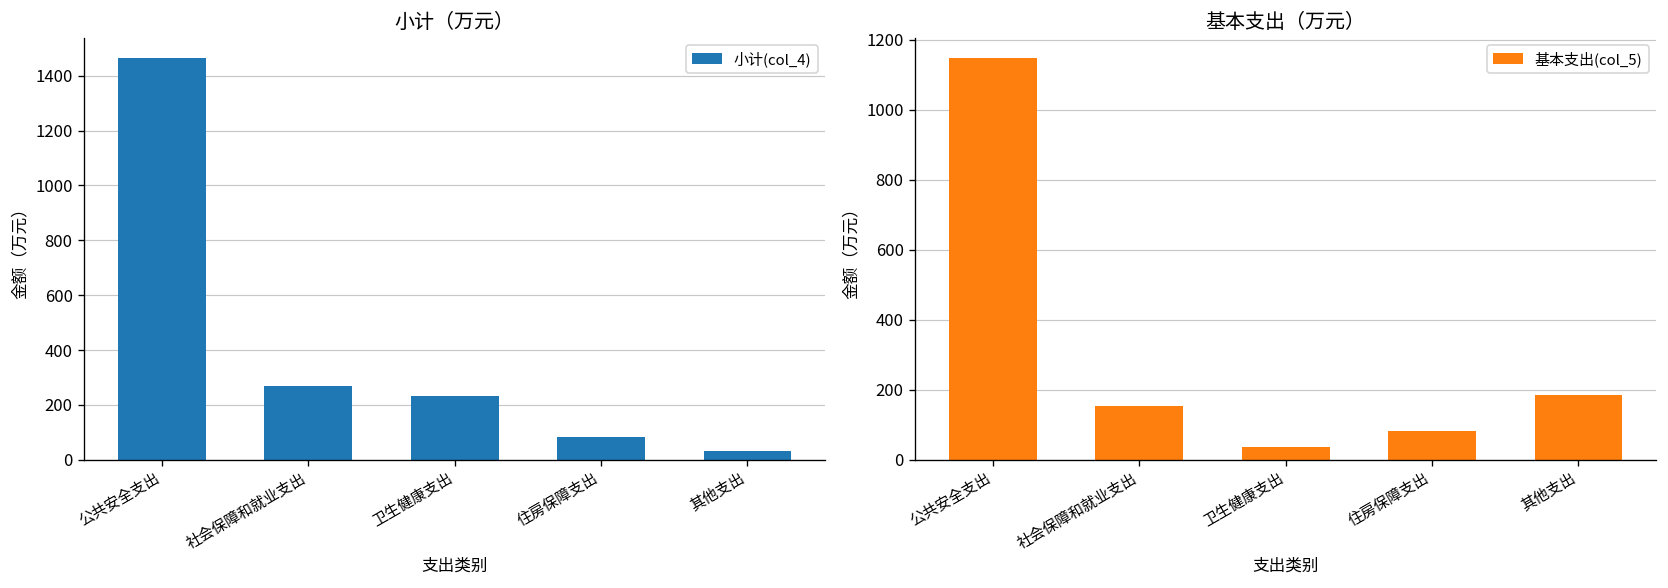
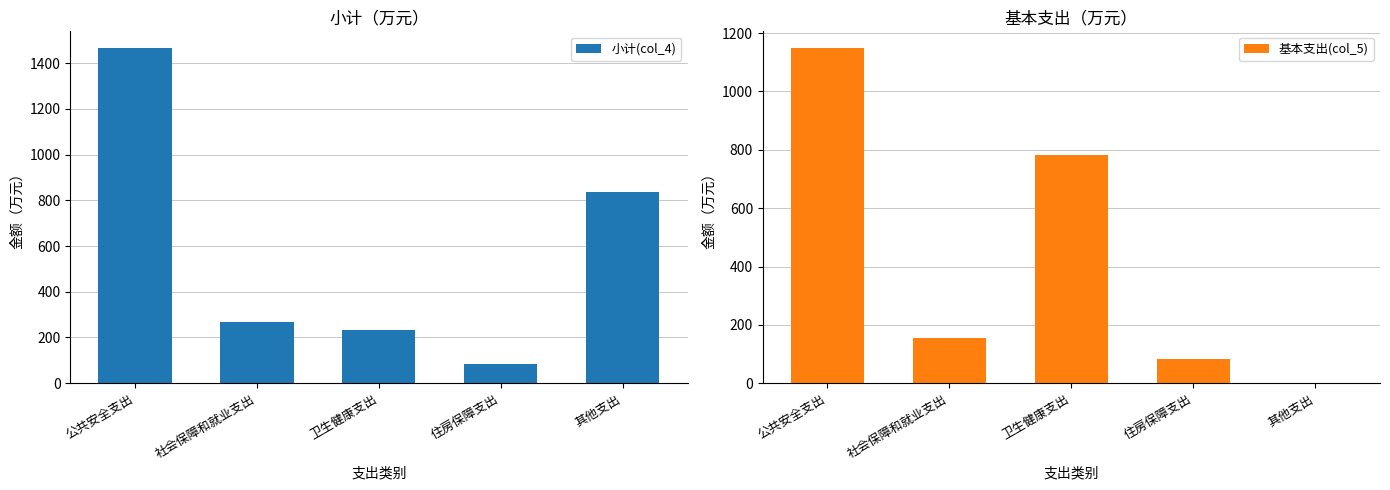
  {
    "小计（万元）": {
      "公共安全支出": 1470,
      "社会保障和就业支出": 270,
      "卫生健康支出": 230,
      "住房保障支出": 80,
-     "其他支出": 30
+     "其他支出": 830
    },
    "基本支出（万元）": {
      "公共安全支出": 1150,
      "社会保障和就业支出": 150,
-     "卫生健康支出": 40,
+     "卫生健康支出": 780,
      "住房保障支出": 80,
-     "其他支出": 190
+     "其他支出": 0
    }
  }
